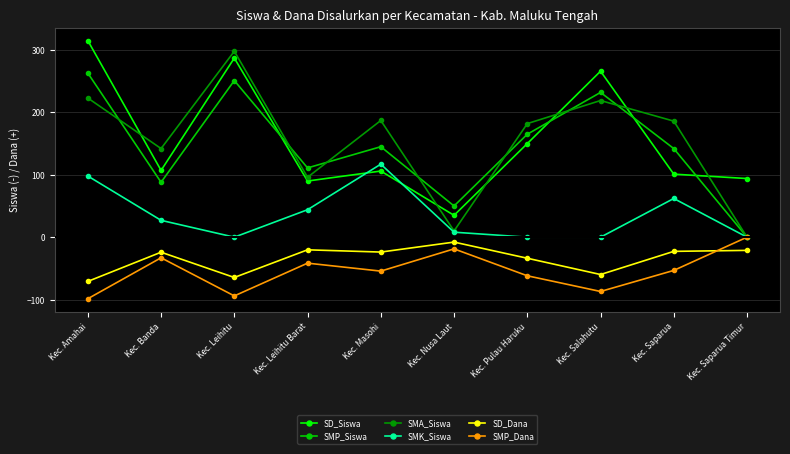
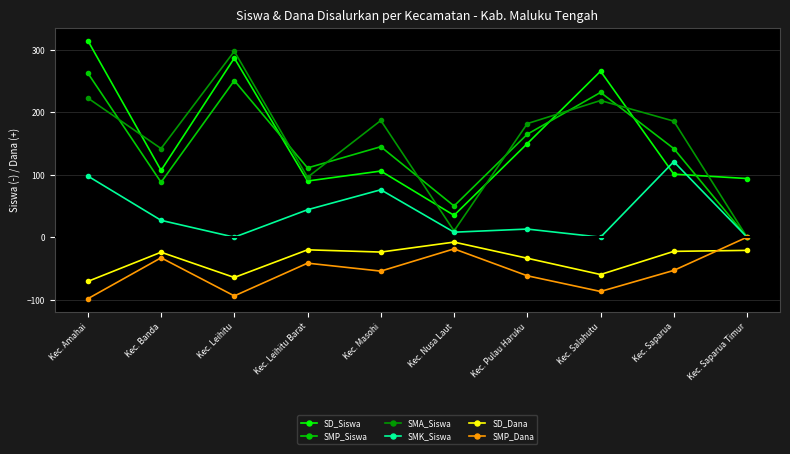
  {
    "SMK_Siswa": {
      "Kec. Amahai": 100,
      "Kec. Banda": 30,
      "Kec. Leihitu": 0,
      "Kec. Leihitu Barat": 40,
-     "Kec. Masohi": 120,
-     "Kec. Pulau Haruku": 0,
+     "Kec. Masohi": 80,
+     "Kec. Pulau Haruku": 10,
      "Kec. Salahutu": 0,
-     "Kec. Saparua": 60
+     "Kec. Saparua": 120
    },
    "SD_Dana": {
      "Kec. Amahai": -70,
      "Kec. Banda": -20,
      "Kec. Leihitu": -60,
      "Kec. Leihitu Barat": -20,
      "Kec. Masohi": -20,
      "Kec. Nusa Laut": -10,
      "Kec. Pulau Haruku": -30,
      "Kec. Salahutu": -60,
      "Kec. Saparua": -20,
      "Kec. Saparua Timur": -20
    },
    "SMP_Dana": {
      "Kec. Amahai": -100,
      "Kec. Banda": -30,
      "Kec. Leihitu": -90,
      "Kec. Leihitu Barat": -40,
      "Kec. Masohi": -50,
      "Kec. Nusa Laut": -20,
      "Kec. Pulau Haruku": -60,
      "Kec. Salahutu": -90,
      "Kec. Saparua": -50
    }
  }
